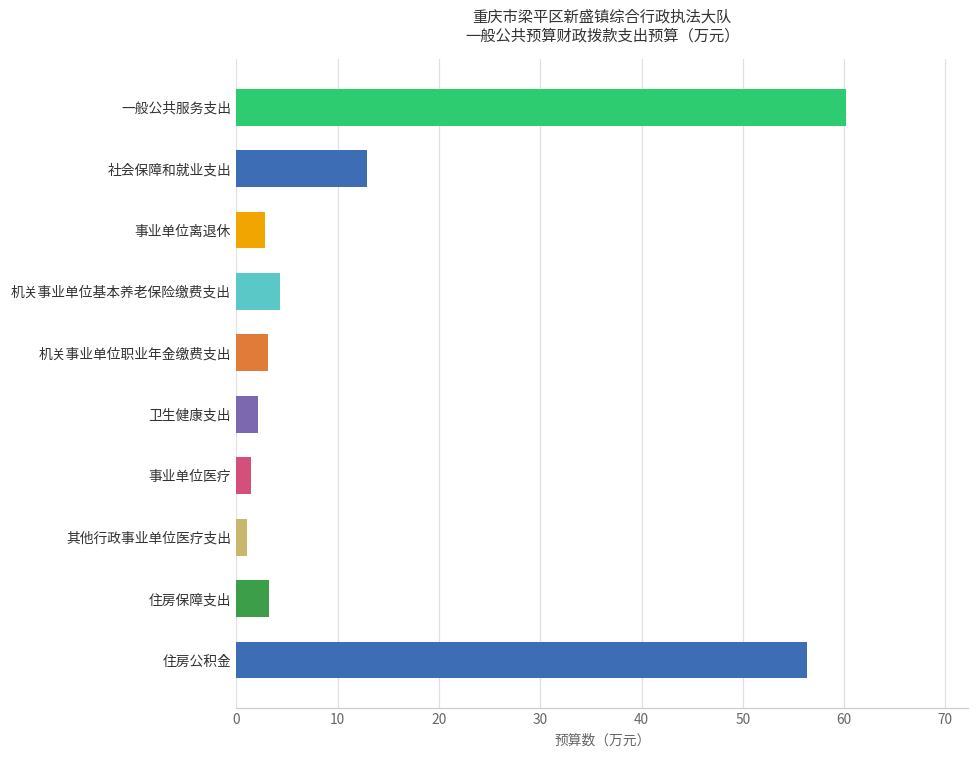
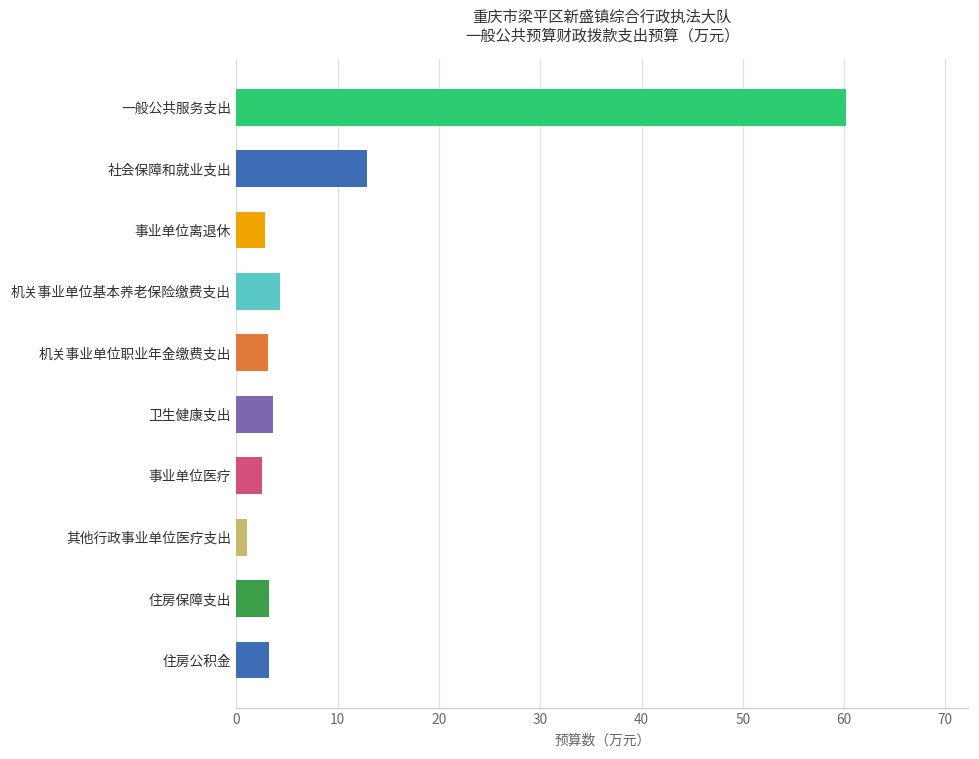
  {
    "一般公共服务支出": 60,
    "社会保障和就业支出": 13,
    "事业单位离退休": 3,
    "机关事业单位基本养老保险缴费支出": 4,
    "机关事业单位职业年金缴费支出": 3,
-   "卫生健康支出": 2,
-   "事业单位医疗": 1,
+   "卫生健康支出": 4,
+   "事业单位医疗": 3,
    "其他行政事业单位医疗支出": 1,
    "住房保障支出": 3,
-   "住房公积金": 56
+   "住房公积金": 3
  }
